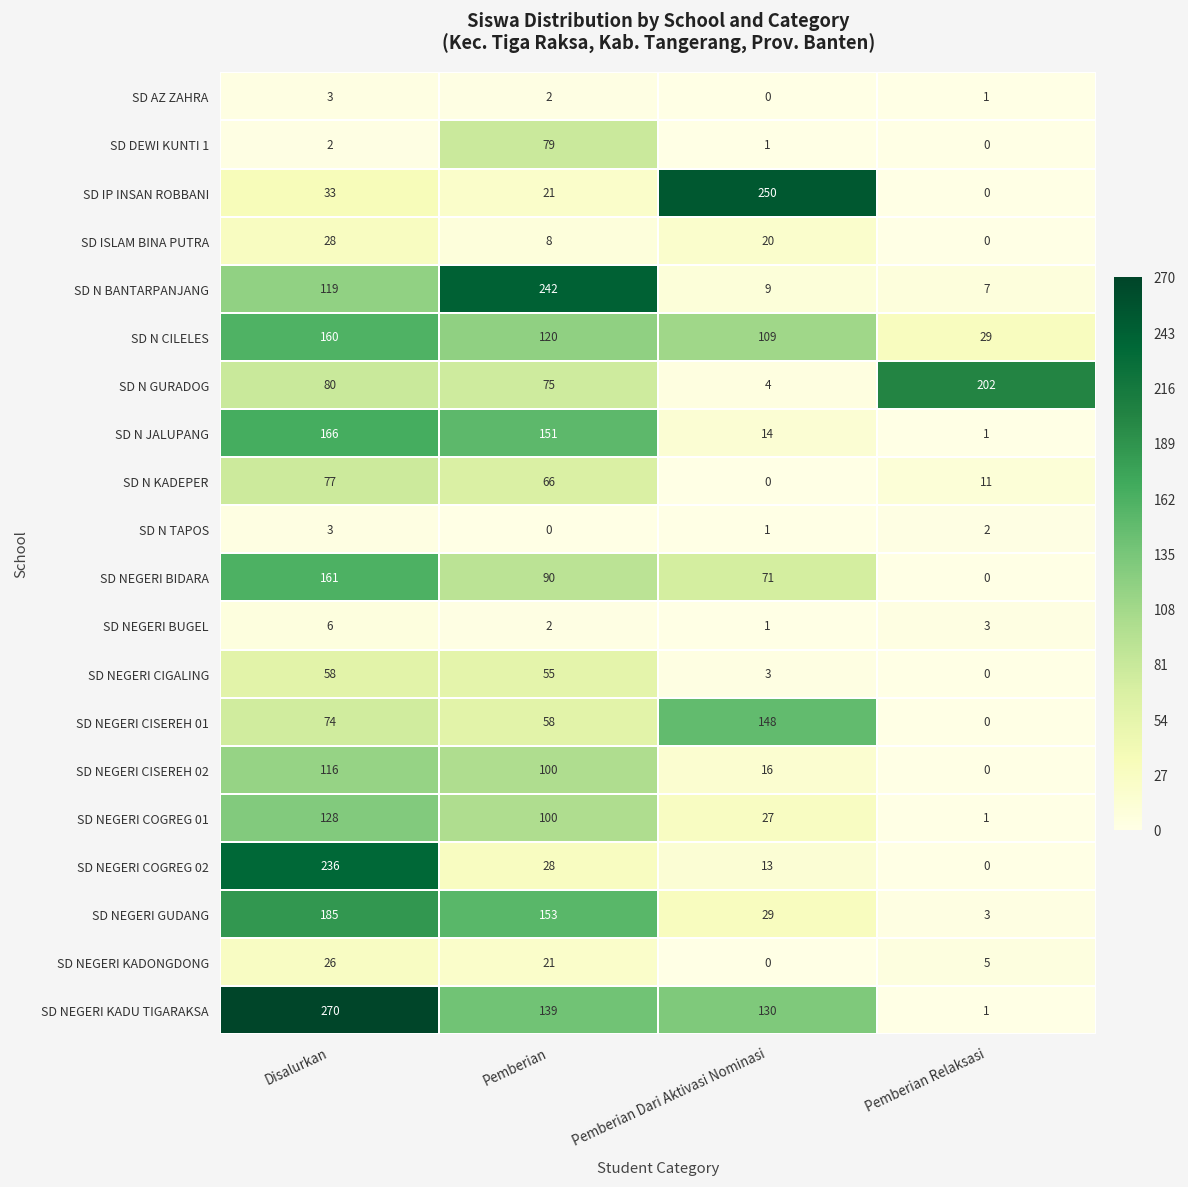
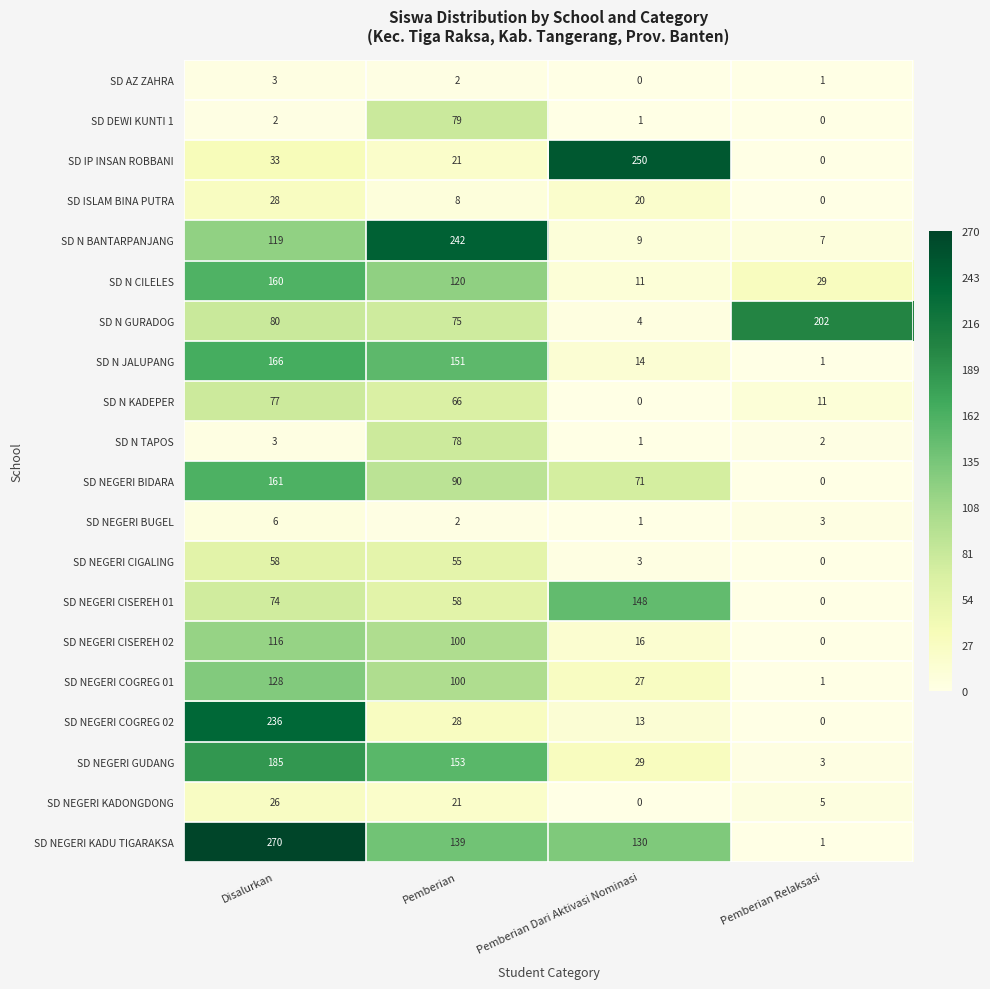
  {
    "SD AZ ZAHRA": {
      "Disalurkan": 3,
      "Pemberian": 2,
      "Pemberian Dari Aktivasi Nominasi": 0,
      "Pemberian Relaksasi": 1
    },
    "SD DEWI KUNTI 1": {
      "Disalurkan": 2,
      "Pemberian": 79,
      "Pemberian Dari Aktivasi Nominasi": 1,
      "Pemberian Relaksasi": 0
    },
    "SD IP INSAN ROBBANI": {
      "Disalurkan": 33,
      "Pemberian": 21,
      "Pemberian Dari Aktivasi Nominasi": 250,
      "Pemberian Relaksasi": 0
    },
    "SD ISLAM BINA PUTRA": {
      "Disalurkan": 28,
      "Pemberian": 8,
      "Pemberian Dari Aktivasi Nominasi": 20,
      "Pemberian Relaksasi": 0
    },
    "SD N BANTARPANJANG": {
      "Disalurkan": 119,
      "Pemberian": 242,
      "Pemberian Dari Aktivasi Nominasi": 9,
      "Pemberian Relaksasi": 7
    },
    "SD N CILELES": {
      "Disalurkan": 160,
      "Pemberian": 120,
-     "Pemberian Dari Aktivasi Nominasi": 109,
+     "Pemberian Dari Aktivasi Nominasi": 11,
      "Pemberian Relaksasi": 29
    },
    "SD N GURADOG": {
      "Disalurkan": 80,
      "Pemberian": 75,
      "Pemberian Dari Aktivasi Nominasi": 4,
      "Pemberian Relaksasi": 202
    },
    "SD N JALUPANG": {
      "Disalurkan": 166,
      "Pemberian": 151,
      "Pemberian Dari Aktivasi Nominasi": 14,
      "Pemberian Relaksasi": 1
    },
    "SD N KADEPER": {
      "Disalurkan": 77,
      "Pemberian": 66,
      "Pemberian Dari Aktivasi Nominasi": 0,
      "Pemberian Relaksasi": 11
    },
    "SD N TAPOS": {
      "Disalurkan": 3,
-     "Pemberian": 0,
+     "Pemberian": 78,
      "Pemberian Dari Aktivasi Nominasi": 1,
      "Pemberian Relaksasi": 2
    },
    "SD NEGERI BIDARA": {
      "Disalurkan": 161,
      "Pemberian": 90,
      "Pemberian Dari Aktivasi Nominasi": 71,
      "Pemberian Relaksasi": 0
    },
    "SD NEGERI BUGEL": {
      "Disalurkan": 6,
      "Pemberian": 2,
      "Pemberian Dari Aktivasi Nominasi": 1,
      "Pemberian Relaksasi": 3
    },
    "SD NEGERI CIGALING": {
      "Disalurkan": 58,
      "Pemberian": 55,
      "Pemberian Dari Aktivasi Nominasi": 3,
      "Pemberian Relaksasi": 0
    },
    "SD NEGERI CISEREH 01": {
      "Disalurkan": 74,
      "Pemberian": 58,
      "Pemberian Dari Aktivasi Nominasi": 148,
      "Pemberian Relaksasi": 0
    },
    "SD NEGERI CISEREH 02": {
      "Disalurkan": 116,
      "Pemberian": 100,
      "Pemberian Dari Aktivasi Nominasi": 16,
      "Pemberian Relaksasi": 0
    },
    "SD NEGERI COGREG 01": {
      "Disalurkan": 128,
      "Pemberian": 100,
      "Pemberian Dari Aktivasi Nominasi": 27,
      "Pemberian Relaksasi": 1
    },
    "SD NEGERI COGREG 02": {
      "Disalurkan": 236,
      "Pemberian": 28,
      "Pemberian Dari Aktivasi Nominasi": 13,
      "Pemberian Relaksasi": 0
    },
    "SD NEGERI GUDANG": {
      "Disalurkan": 185,
      "Pemberian": 153,
      "Pemberian Dari Aktivasi Nominasi": 29,
      "Pemberian Relaksasi": 3
    },
    "SD NEGERI KADONGDONG": {
      "Disalurkan": 26,
      "Pemberian": 21,
      "Pemberian Dari Aktivasi Nominasi": 0,
      "Pemberian Relaksasi": 5
    },
    "SD NEGERI KADU TIGARAKSA": {
      "Disalurkan": 270,
      "Pemberian": 139,
      "Pemberian Dari Aktivasi Nominasi": 130,
      "Pemberian Relaksasi": 1
    }
  }
